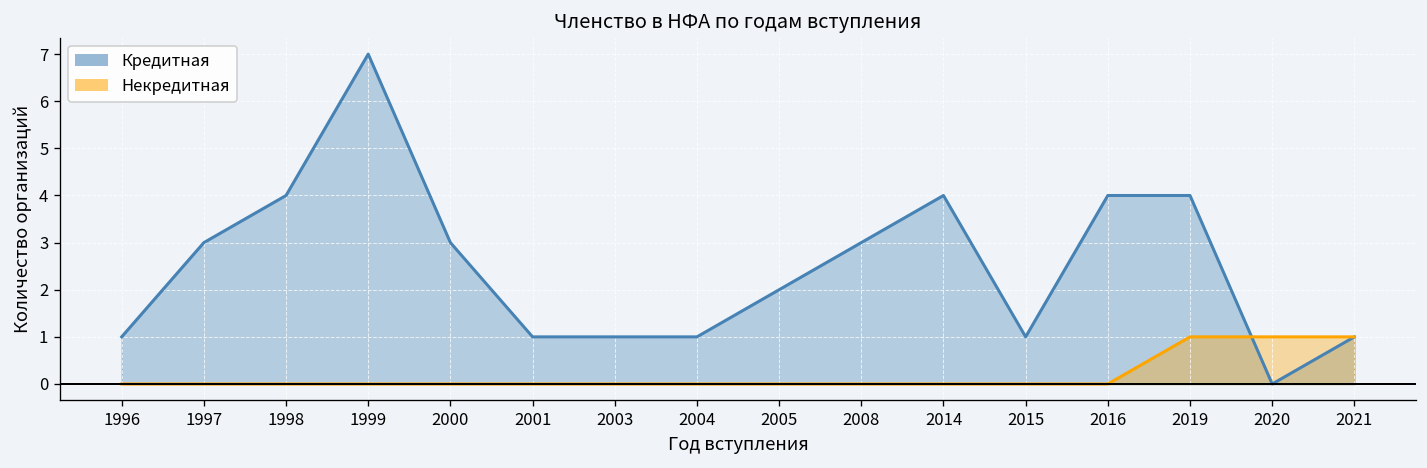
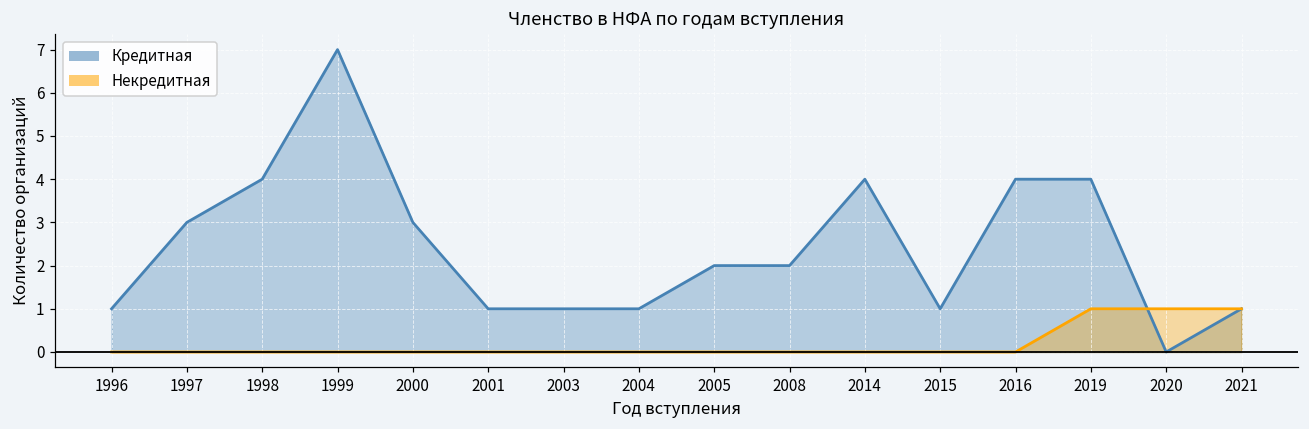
  {
    "Кредитная": {
      "1996": 1,
      "1997": 3,
      "1998": 4,
      "1999": 7,
      "2000": 3,
      "2001": 1,
      "2003": 1,
      "2004": 1,
      "2005": 2,
-     "2008": 3,
+     "2008": 2,
      "2014": 4,
      "2015": 1,
      "2016": 4,
      "2019": 4,
      "2020": 0
    },
    "Некредитная": {
      "1996": 0,
      "1997": 0,
      "1998": 0,
      "1999": 0,
      "2000": 0,
      "2001": 0,
      "2003": 0,
      "2004": 0,
      "2005": 0,
      "2008": 0,
      "2014": 0,
      "2015": 0,
      "2016": 0,
      "2019": 1,
      "2020": 1
    }
  }
